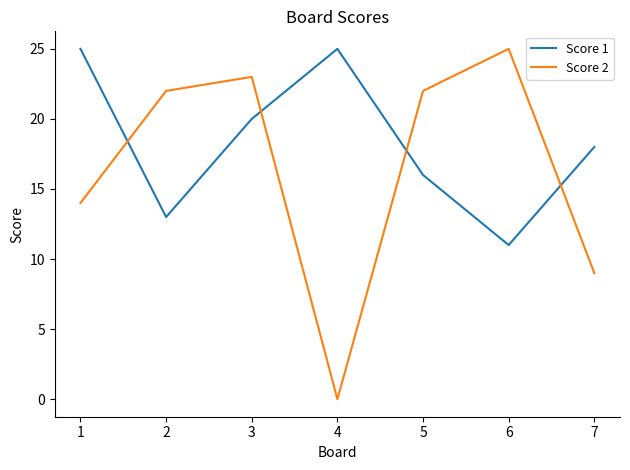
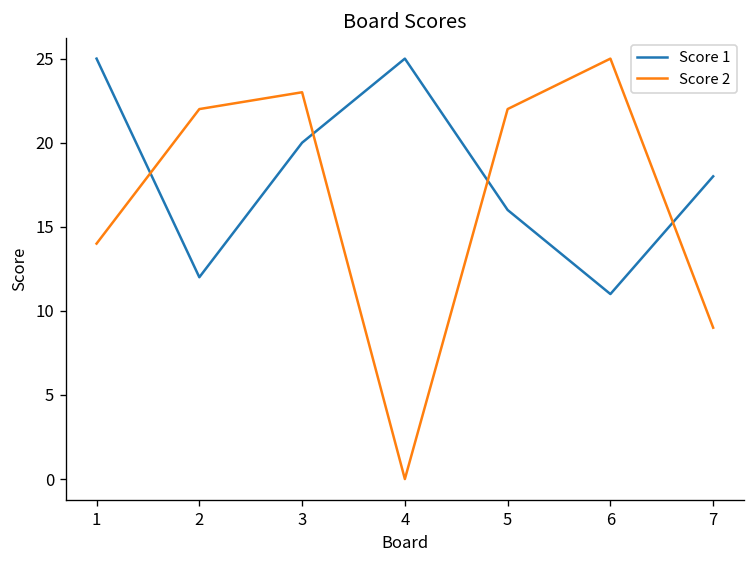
  {
    "Score 1": {
      "1": 25,
-     "2": 13,
+     "2": 12,
      "3": 20,
      "4": 25,
      "5": 16,
      "6": 11,
      "7": 18
    },
    "Score 2": {
      "1": 14,
      "2": 22,
      "3": 23,
      "4": 0,
      "5": 22,
      "6": 25,
      "7": 9
    }
  }
